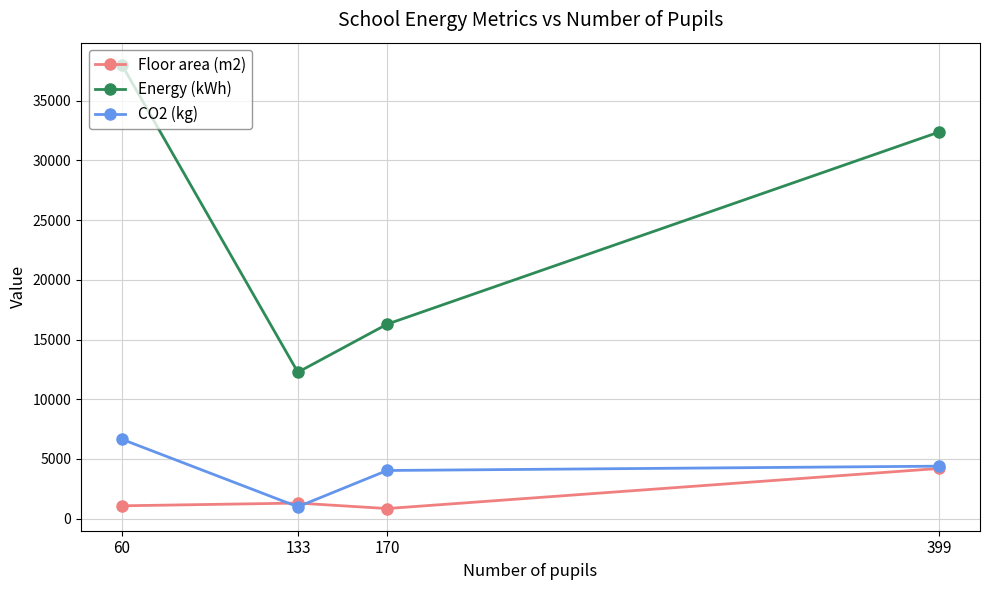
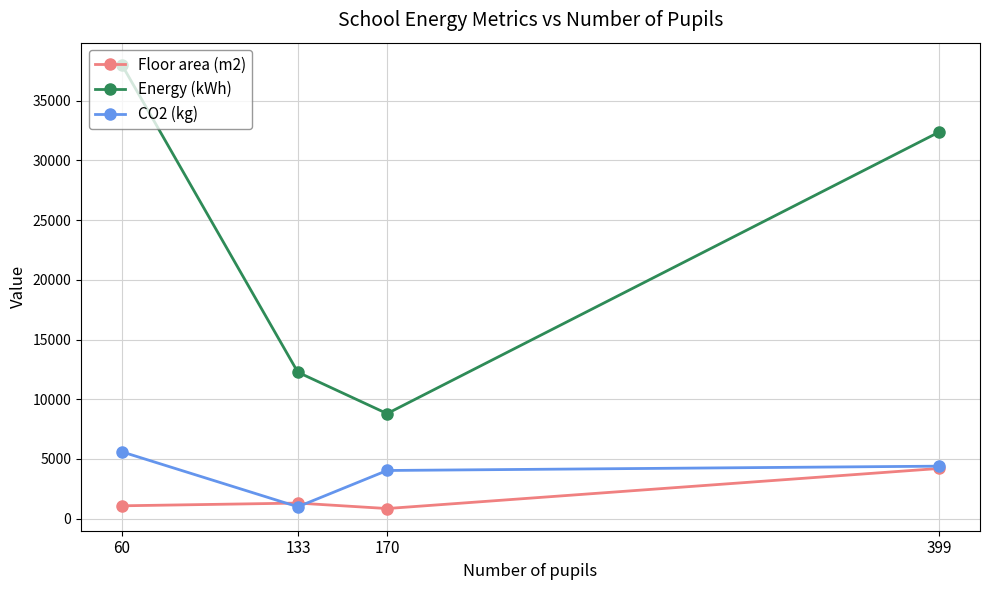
  {
    "Floor area (m2)": {
      "60": 1100,
      "133": 1300,
      "170": 900
    },
    "Energy (kWh)": {
      "133": 12300,
-     "170": 16300,
+     "170": 8800,
      "399": 32400
    },
    "CO2 (kg)": {
-     "60": 6700,
+     "60": 5600,
      "133": 1000,
      "170": 4000
    }
  }
